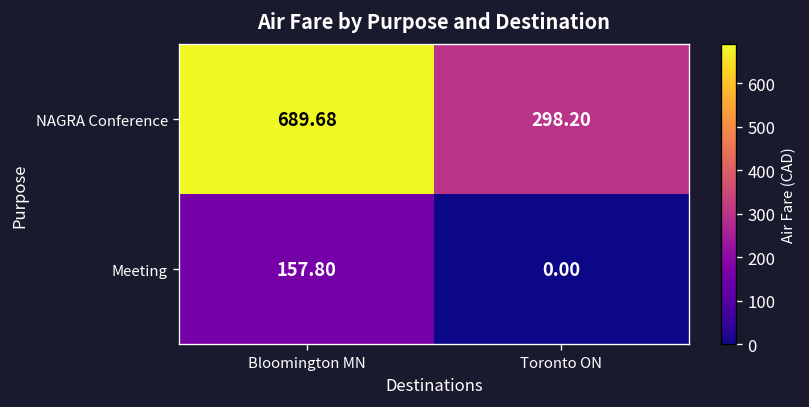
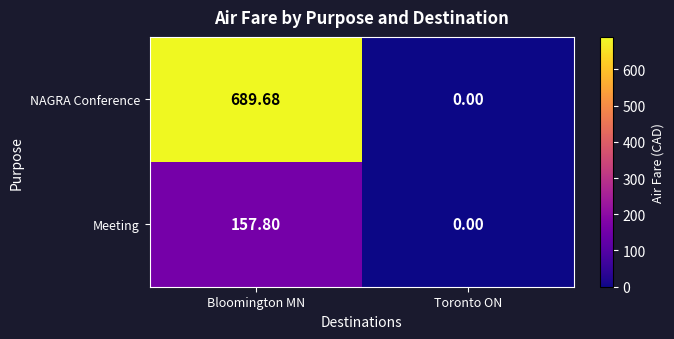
  {
    "NAGRA Conference": {
      "Bloomington MN": 689.68,
-     "Toronto ON": 298.20
+     "Toronto ON": 0.00
    },
    "Meeting": {
      "Bloomington MN": 157.80,
      "Toronto ON": 0.00
    }
  }
